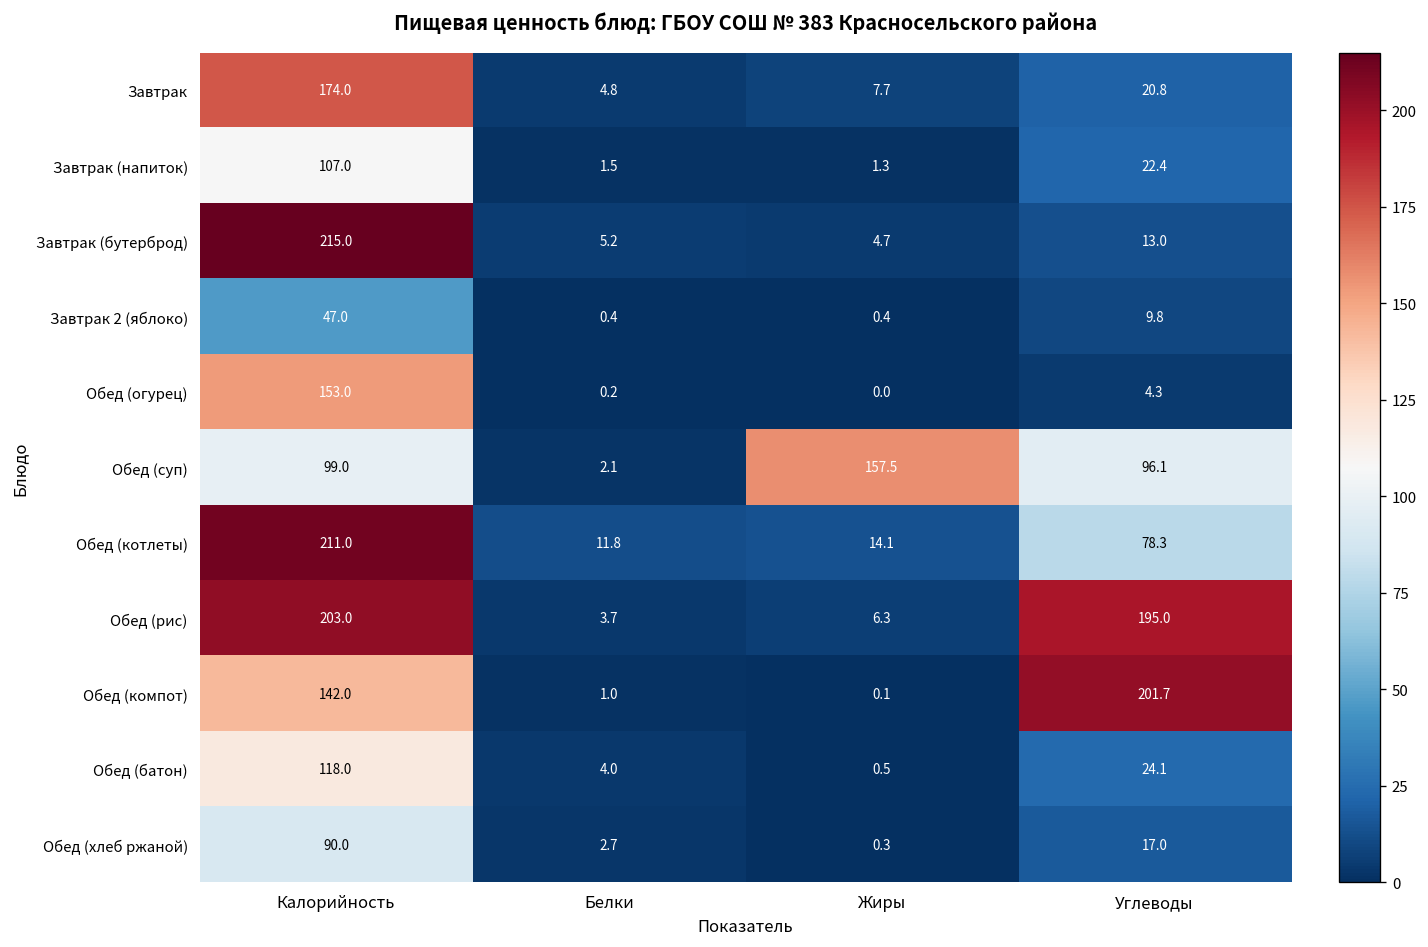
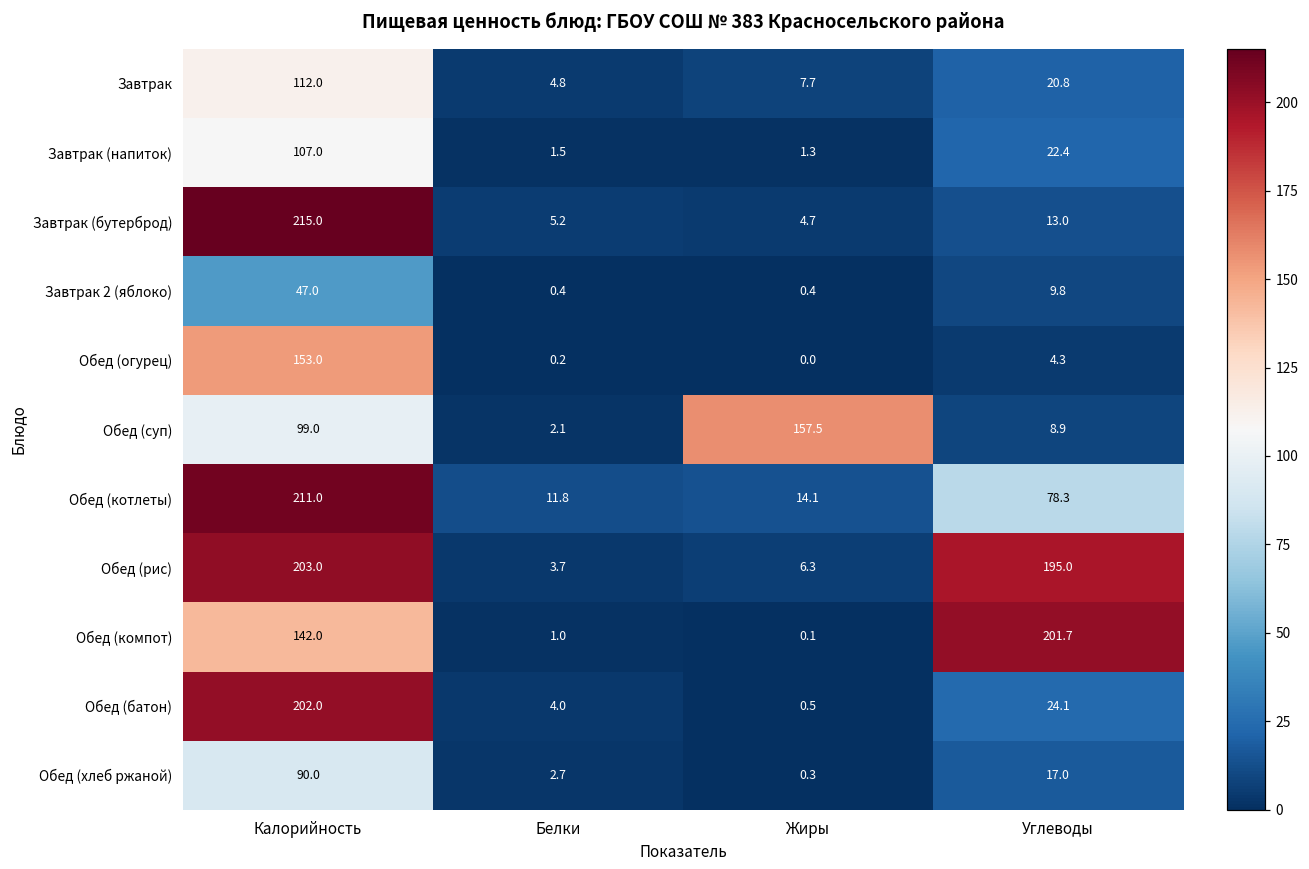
  {
    "Завтрак": {
-     "Калорийность": 174.0,
+     "Калорийность": 112.0,
      "Белки": 4.8,
      "Жиры": 7.7,
      "Углеводы": 20.8
    },
    "Завтрак (напиток)": {
      "Калорийность": 107.0,
      "Белки": 1.5,
      "Жиры": 1.3,
      "Углеводы": 22.4
    },
    "Завтрак (бутерброд)": {
      "Калорийность": 215.0,
      "Белки": 5.2,
      "Жиры": 4.7,
      "Углеводы": 13.0
    },
    "Завтрак 2 (яблоко)": {
      "Калорийность": 47.0,
      "Белки": 0.4,
      "Жиры": 0.4,
      "Углеводы": 9.8
    },
    "Обед (огурец)": {
      "Калорийность": 153.0,
      "Белки": 0.2,
      "Жиры": 0.0,
      "Углеводы": 4.3
    },
    "Обед (суп)": {
      "Калорийность": 99.0,
      "Белки": 2.1,
      "Жиры": 157.5,
-     "Углеводы": 96.1
+     "Углеводы": 8.9
    },
    "Обед (котлеты)": {
      "Калорийность": 211.0,
      "Белки": 11.8,
      "Жиры": 14.1,
      "Углеводы": 78.3
    },
    "Обед (рис)": {
      "Калорийность": 203.0,
      "Белки": 3.7,
      "Жиры": 6.3,
      "Углеводы": 195.0
    },
    "Обед (компот)": {
      "Калорийность": 142.0,
      "Белки": 1.0,
      "Жиры": 0.1,
      "Углеводы": 201.7
    },
    "Обед (батон)": {
-     "Калорийность": 118.0,
+     "Калорийность": 202.0,
      "Белки": 4.0,
      "Жиры": 0.5,
      "Углеводы": 24.1
    },
    "Обед (хлеб ржаной)": {
      "Калорийность": 90.0,
      "Белки": 2.7,
      "Жиры": 0.3,
      "Углеводы": 17.0
    }
  }
